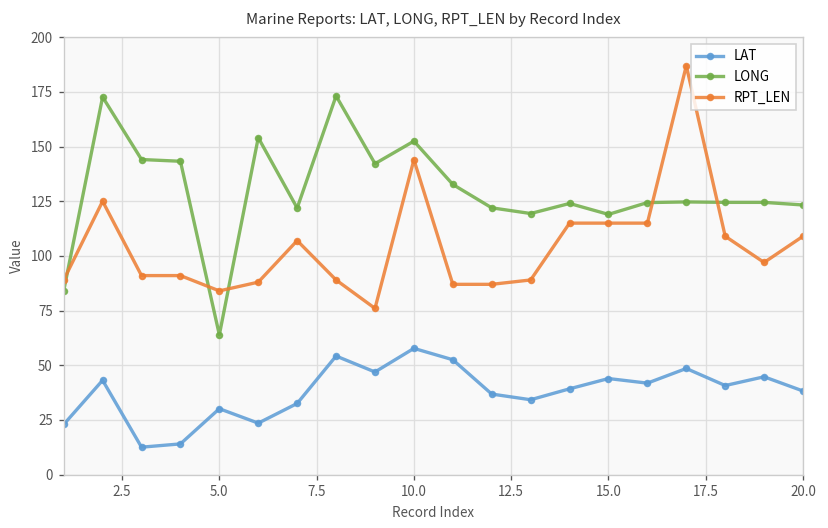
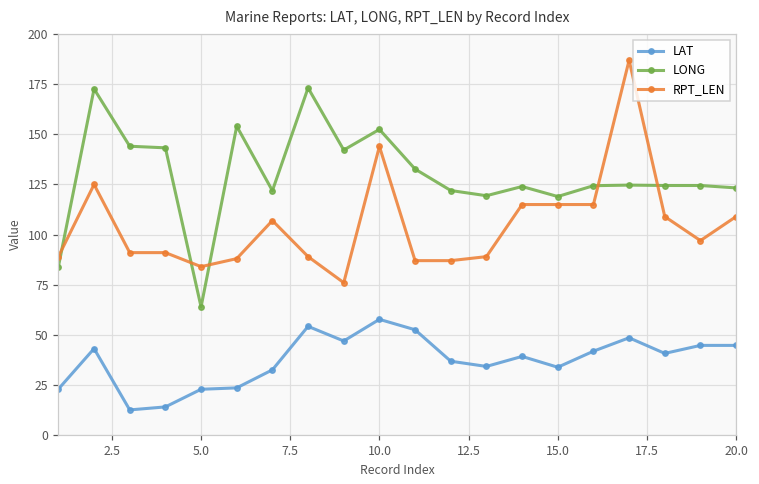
  {
    "LAT": {
-     "5.0": 30,
+     "5.0": 23,
      "10.0": 58,
-     "15.0": 44,
-     "20.0": 38
+     "15.0": 34,
+     "20.0": 45
    },
    "LONG": {
      "5.0": 64,
      "10.0": 153,
      "15.0": 119,
      "20.0": 123
    },
    "RPT_LEN": {
      "5.0": 84,
      "10.0": 144,
      "15.0": 115,
      "20.0": 109
    }
  }
